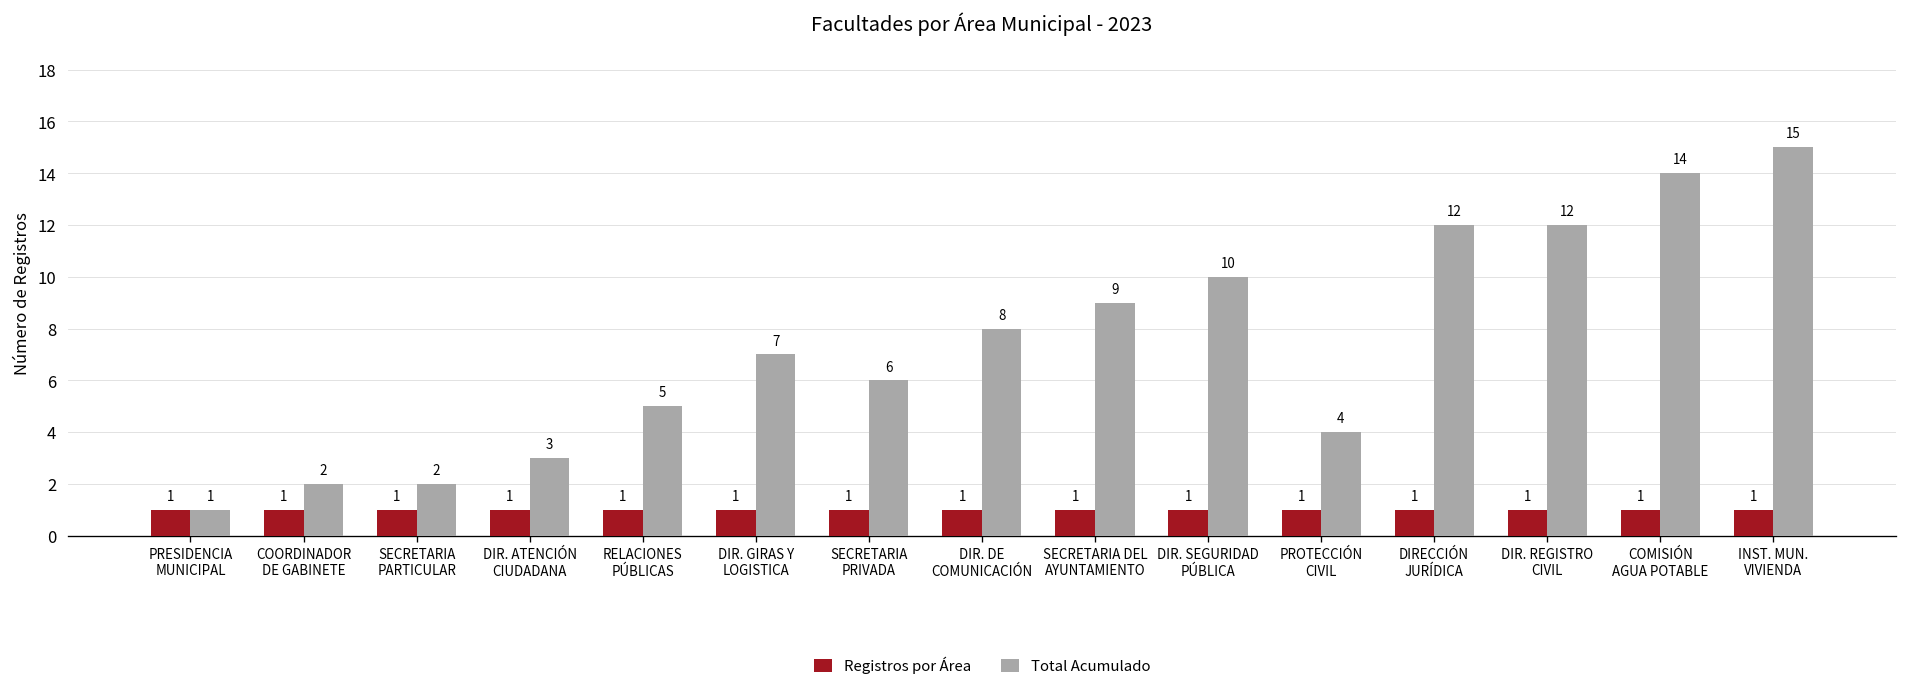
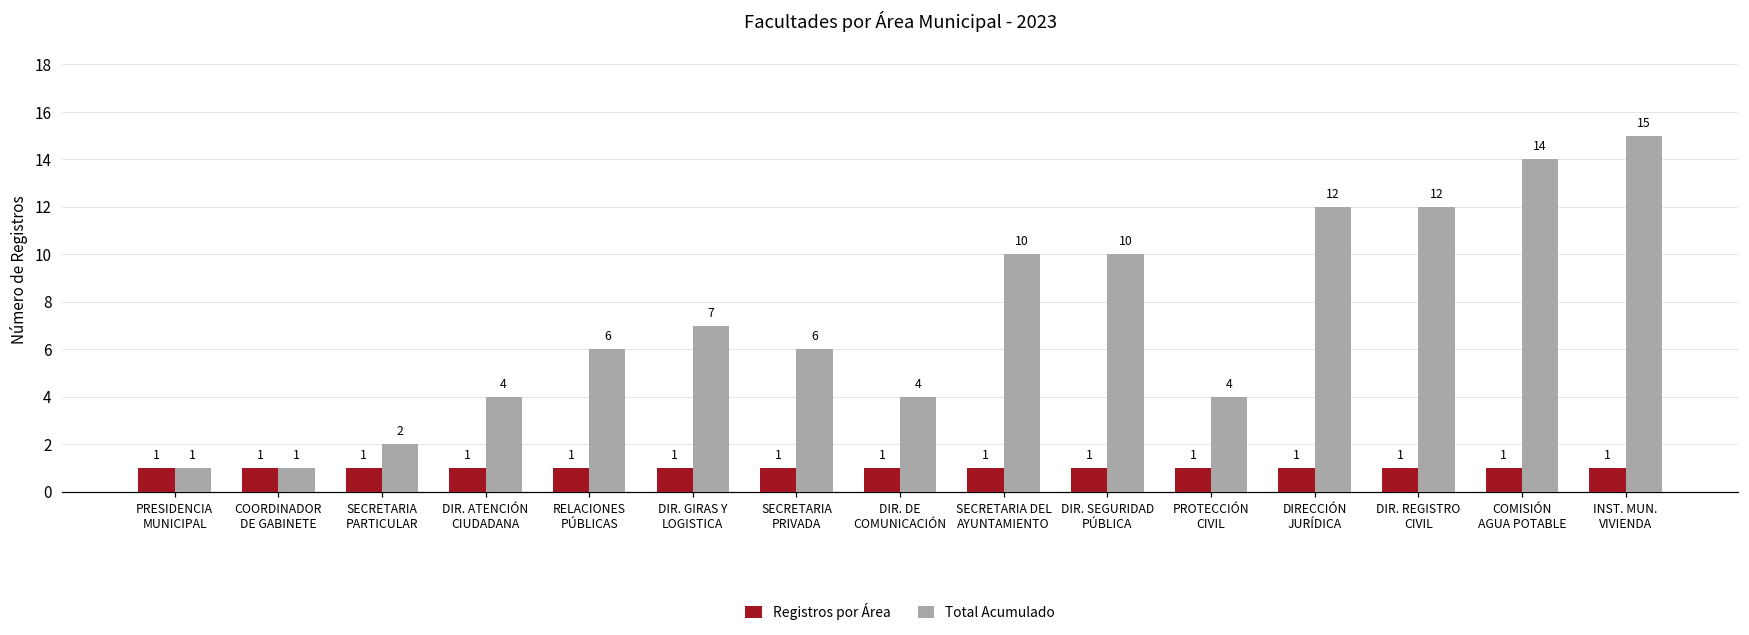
  {
    "Registros por Área": {
      "PRESIDENCIA MUNICIPAL": 1,
      "COORDINADOR DE GABINETE": 1,
      "SECRETARIA PARTICULAR": 1,
      "DIR. ATENCIÓN CIUDADANA": 1,
      "RELACIONES PÚBLICAS": 1,
      "DIR. GIRAS Y LOGISTICA": 1,
      "SECRETARIA PRIVADA": 1,
      "DIR. DE COMUNICACIÓN": 1,
      "SECRETARIA DEL AYUNTAMIENTO": 1,
      "DIR. SEGURIDAD PÚBLICA": 1,
      "PROTECCIÓN CIVIL": 1,
      "DIRECCIÓN JURÍDICA": 1,
      "DIR. REGISTRO CIVIL": 1,
      "COMISIÓN AGUA POTABLE": 1,
      "INST. MUN. VIVIENDA": 1
    },
    "Total Acumulado": {
      "PRESIDENCIA MUNICIPAL": 1,
-     "COORDINADOR DE GABINETE": 2,
+     "COORDINADOR DE GABINETE": 1,
      "SECRETARIA PARTICULAR": 2,
-     "DIR. ATENCIÓN CIUDADANA": 3,
-     "RELACIONES PÚBLICAS": 5,
+     "DIR. ATENCIÓN CIUDADANA": 4,
+     "RELACIONES PÚBLICAS": 6,
      "DIR. GIRAS Y LOGISTICA": 7,
      "SECRETARIA PRIVADA": 6,
-     "DIR. DE COMUNICACIÓN": 8,
-     "SECRETARIA DEL AYUNTAMIENTO": 9,
+     "DIR. DE COMUNICACIÓN": 4,
+     "SECRETARIA DEL AYUNTAMIENTO": 10,
      "DIR. SEGURIDAD PÚBLICA": 10,
      "PROTECCIÓN CIVIL": 4,
      "DIRECCIÓN JURÍDICA": 12,
      "DIR. REGISTRO CIVIL": 12,
      "COMISIÓN AGUA POTABLE": 14,
      "INST. MUN. VIVIENDA": 15
    }
  }
